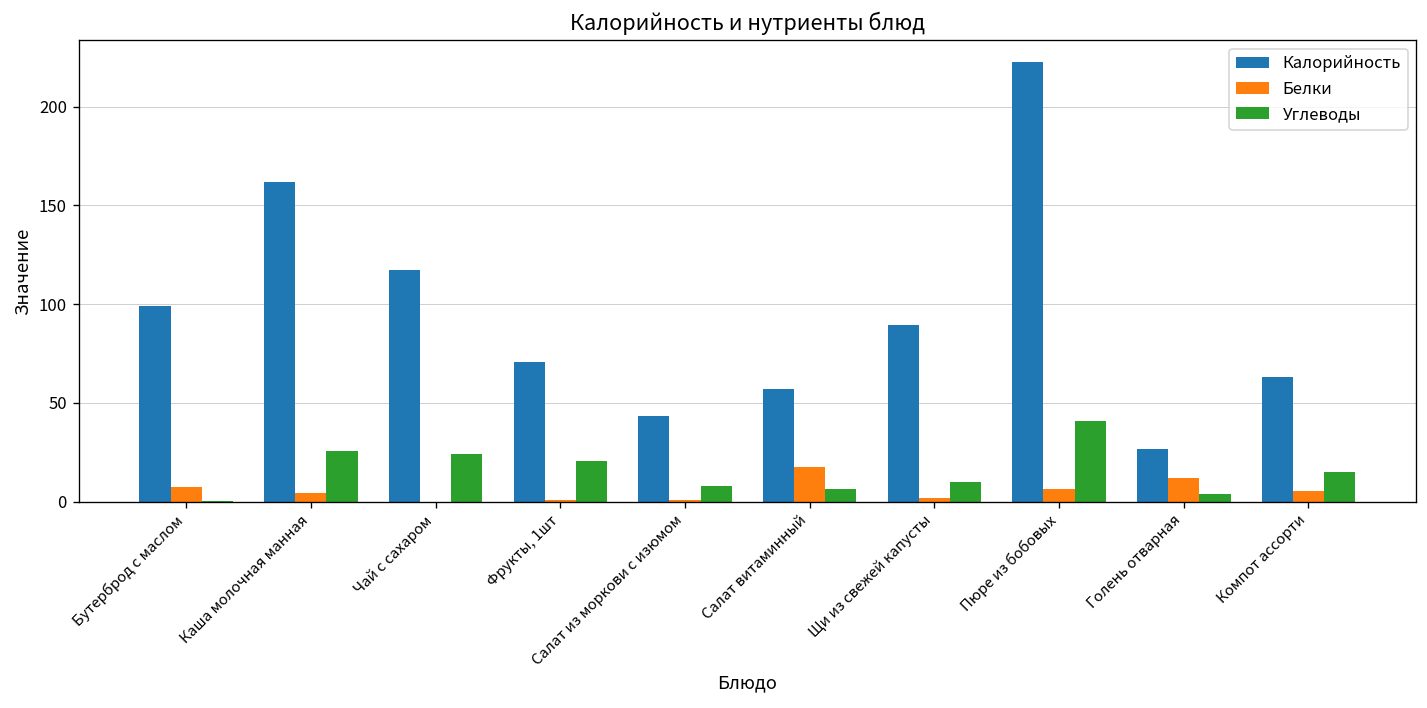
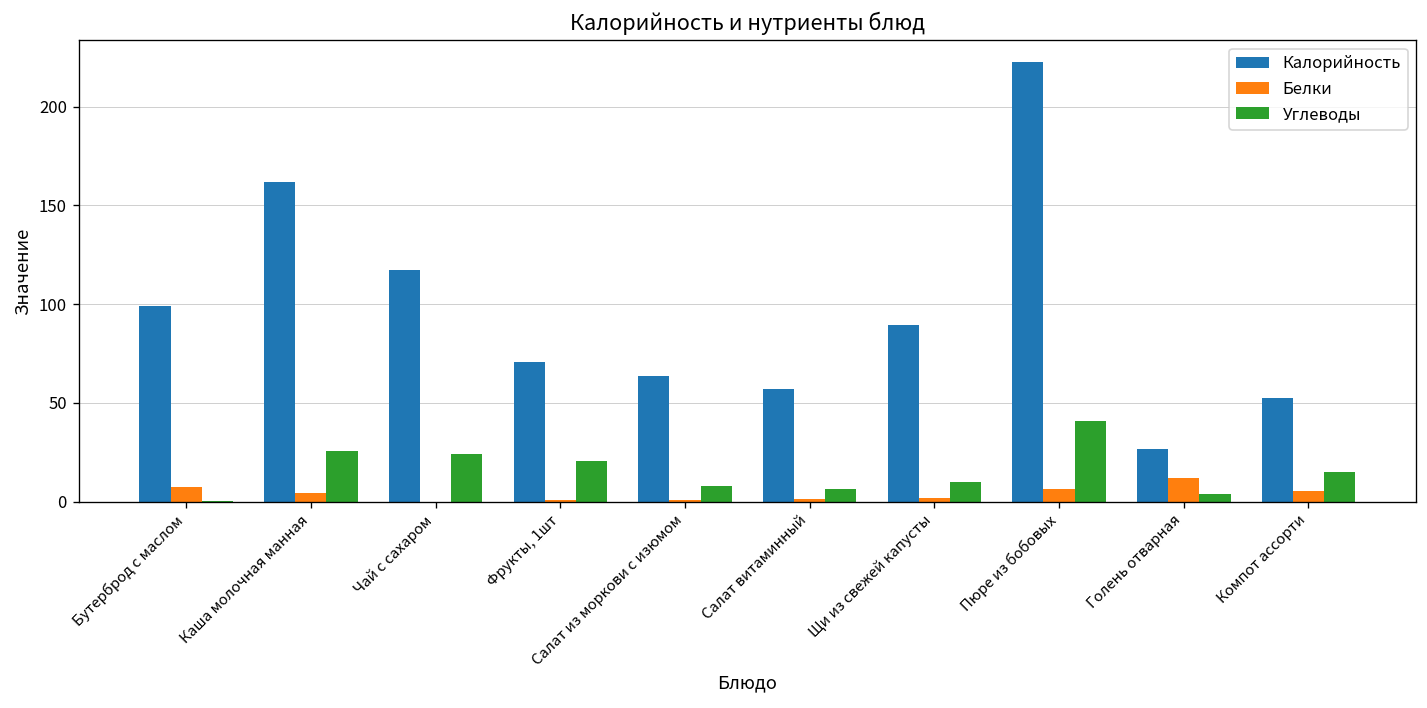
  {
    "Калорийность": {
      "Бутерброд с маслом": 99,
      "Каша молочная манная": 162,
      "Чай с сахаром": 117,
      "Фрукты, 1шт": 71,
-     "Салат из моркови с изюмом": 44,
+     "Салат из моркови с изюмом": 63,
      "Салат витаминный": 57,
      "Щи из свежей капусты": 90,
      "Пюре из бобовых": 222,
      "Голень отварная": 26,
-     "Компот ассорти": 63
+     "Компот ассорти": 52
    },
    "Белки": {
      "Бутерброд с маслом": 8,
      "Каша молочная манная": 4,
      "Чай с сахаром": 0,
-     "Салат витаминный": 18,
+     "Салат витаминный": 1,
      "Щи из свежей капусты": 2,
      "Пюре из бобовых": 6,
      "Голень отварная": 12,
      "Компот ассорти": 5
    },
    "Углеводы": {
      "Каша молочная манная": 26,
      "Чай с сахаром": 24,
      "Фрукты, 1шт": 21,
      "Салат из моркови с изюмом": 8,
      "Салат витаминный": 6,
      "Щи из свежей капусты": 10,
      "Пюре из бобовых": 41,
      "Голень отварная": 4,
      "Компот ассорти": 15
    }
  }
